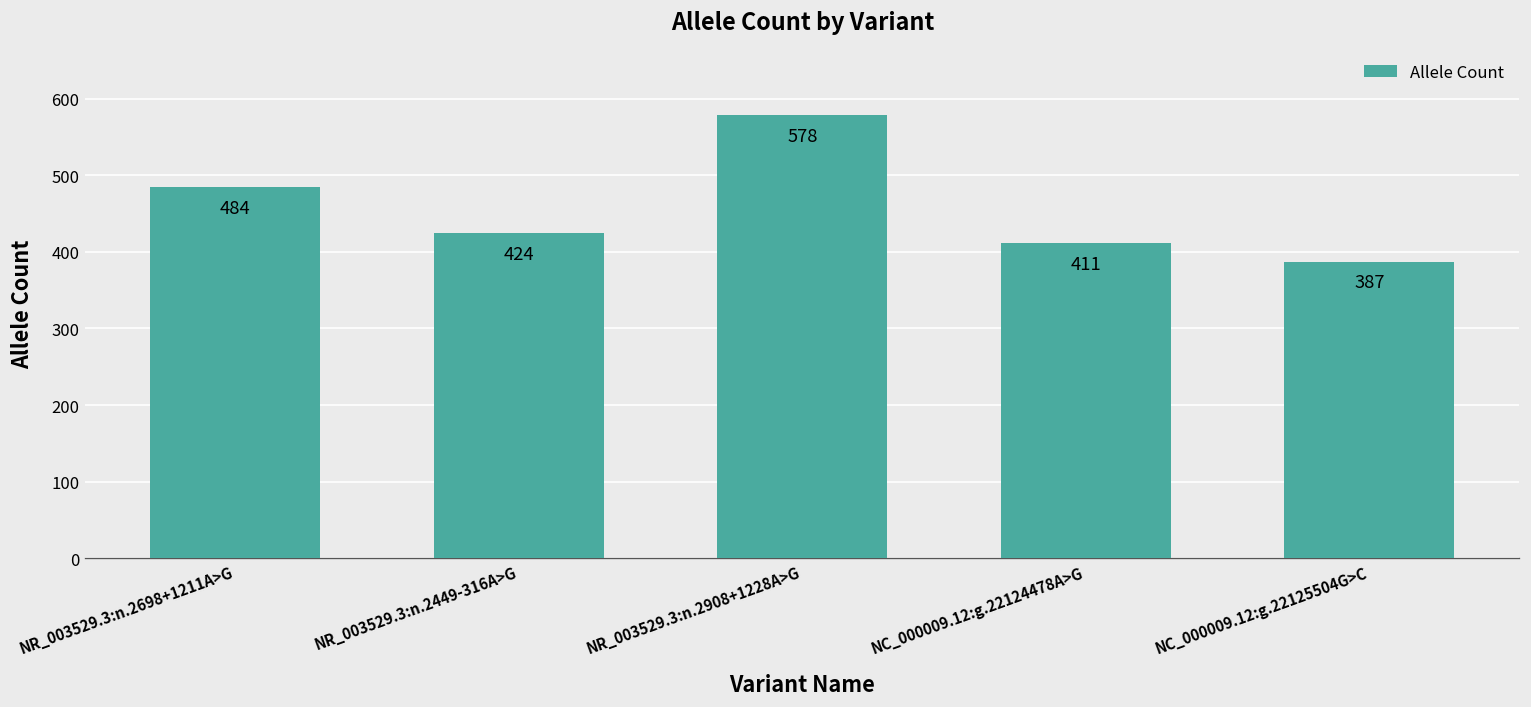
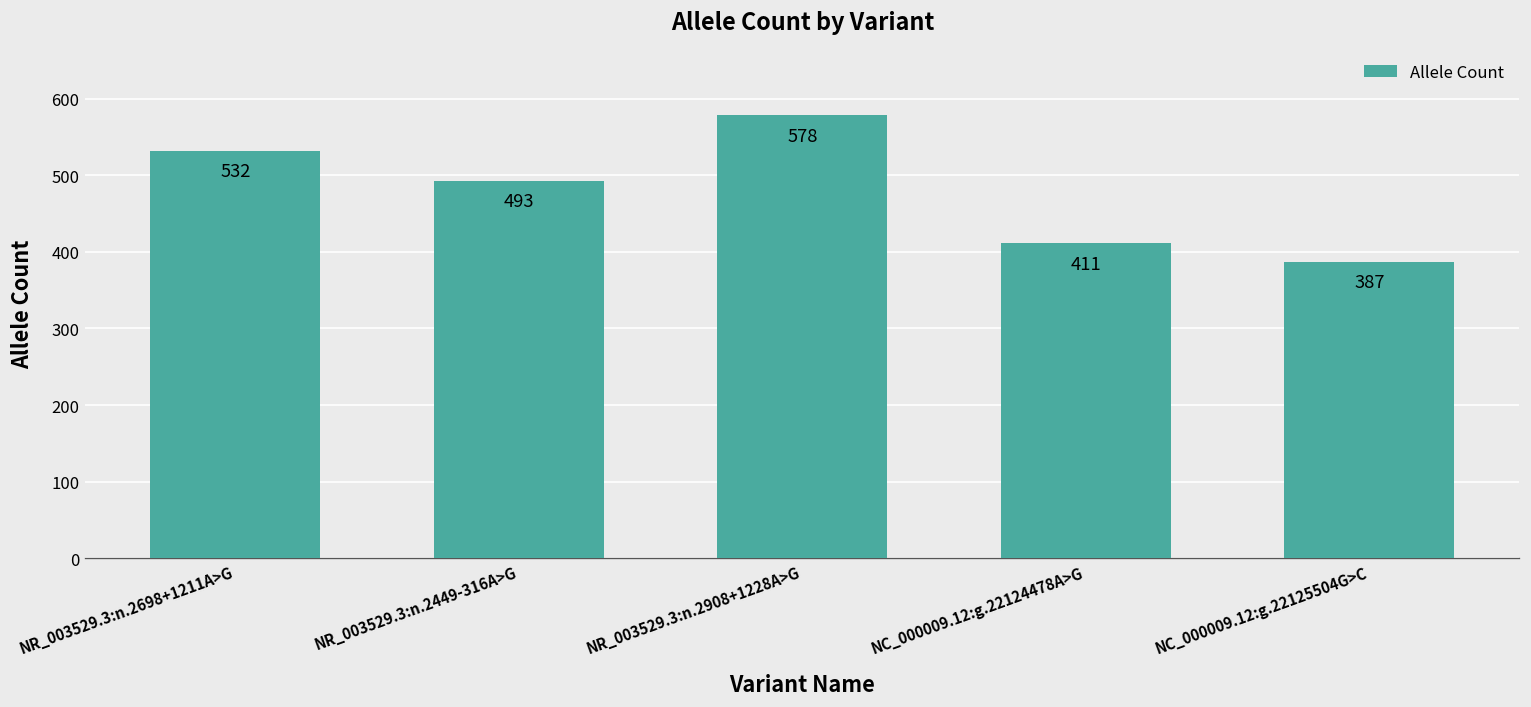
  {
-   "NR_003529.3:n.2698+1211A>G": 484,
-   "NR_003529.3:n.2449-316A>G": 424,
+   "NR_003529.3:n.2698+1211A>G": 532,
+   "NR_003529.3:n.2449-316A>G": 493,
    "NR_003529.3:n.2908+1228A>G": 578,
    "NC_000009.12:g.22124478A>G": 411,
    "NC_000009.12:g.22125504G>C": 387
  }
